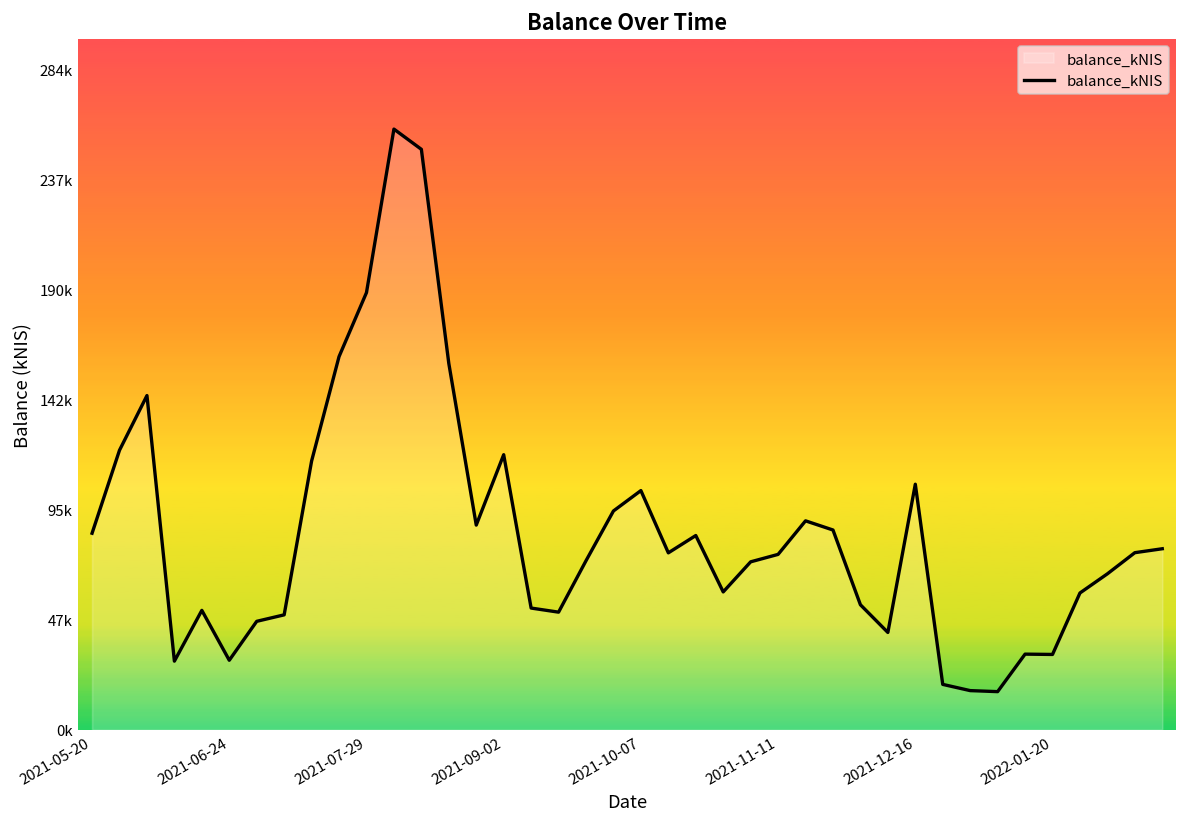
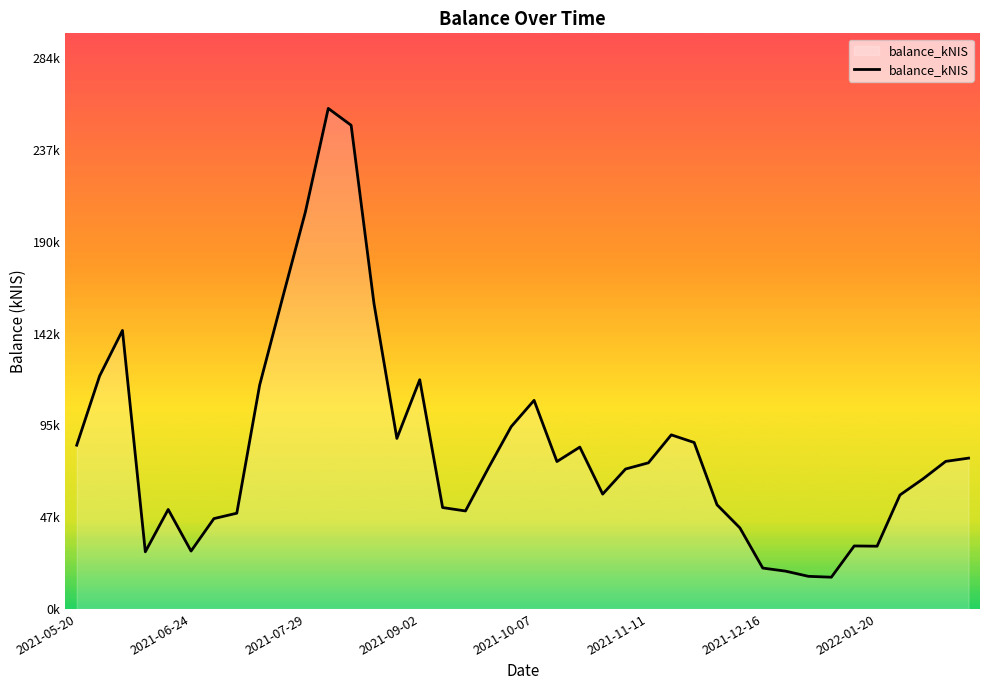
  {
    "2021-05-20": 85000,
    "2021-06-24": 30000,
-   "2021-07-29": 188000,
+   "2021-07-29": 205000,
    "2021-09-02": 118000,
-   "2021-10-07": 103000,
+   "2021-10-07": 108000,
    "2021-11-11": 75000,
-   "2021-12-16": 106000,
+   "2021-12-16": 21000,
    "2022-01-20": 32000
  }
